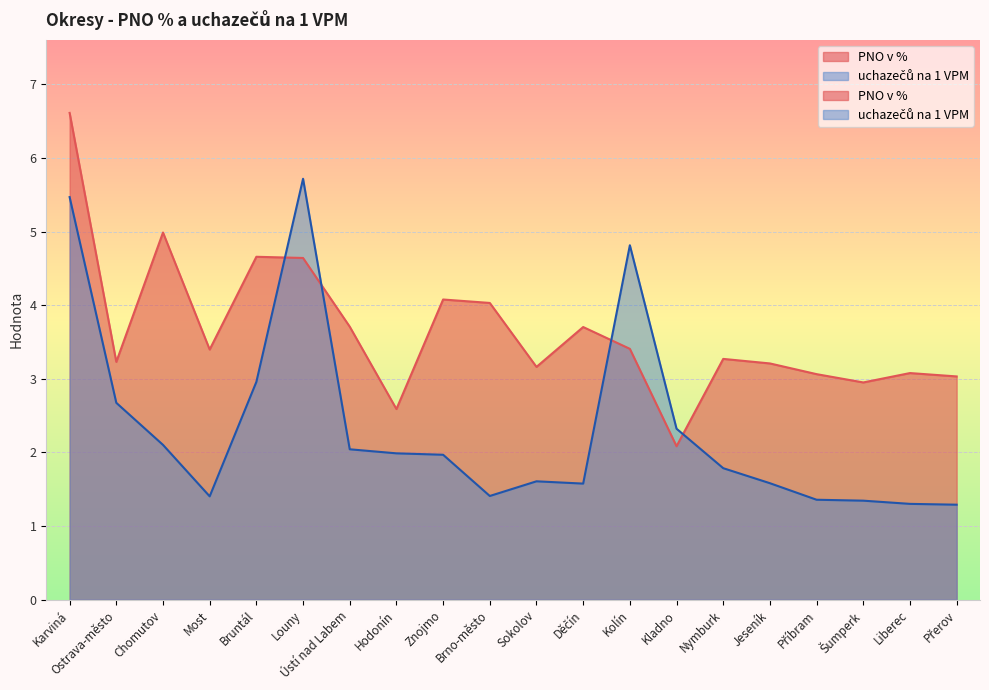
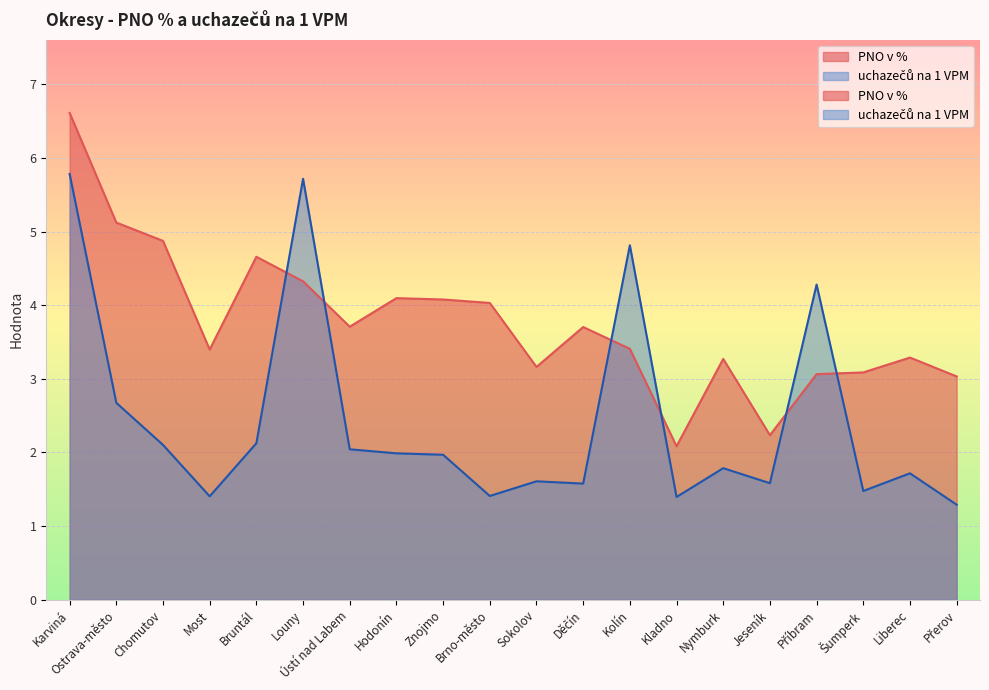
  {
    "PNO v %": {
      "Karviná": 6.6,
-     "Ostrava-město": 3.2,
-     "Chomutov": 5.0,
+     "Ostrava-město": 5.1,
+     "Chomutov": 4.9,
      "Most": 3.4,
      "Bruntál": 4.7,
-     "Louny": 4.6,
+     "Louny": 4.3,
      "Ústí nad Labem": 3.7,
-     "Hodonín": 2.6,
+     "Hodonín": 4.1,
      "Znojmo": 4.1,
      "Brno-město": 4.0,
      "Sokolov": 3.2,
      "Děčín": 3.7,
      "Kolín": 3.4,
      "Kladno": 2.1,
      "Nymburk": 3.3,
-     "Jeseník": 3.2,
+     "Jeseník": 2.2,
      "Příbram": 3.1,
-     "Šumperk": 3.0,
-     "Liberec": 3.1,
+     "Šumperk": 3.1,
+     "Liberec": 3.3,
      "Přerov": 3.0
    },
    "uchazečů na 1 VPM": {
-     "Karviná": 5.5,
+     "Karviná": 5.8,
      "Ostrava-město": 2.7,
      "Chomutov": 2.1,
      "Most": 1.4,
-     "Bruntál": 3.0,
+     "Bruntál": 2.1,
      "Louny": 5.7,
      "Ústí nad Labem": 2.0,
      "Hodonín": 2.0,
      "Znojmo": 2.0,
      "Brno-město": 1.4,
      "Sokolov": 1.6,
      "Děčín": 1.6,
      "Kolín": 4.8,
-     "Kladno": 2.3,
+     "Kladno": 1.4,
      "Nymburk": 1.8,
      "Jeseník": 1.6,
-     "Příbram": 1.4,
-     "Šumperk": 1.3,
-     "Liberec": 1.3,
+     "Příbram": 4.3,
+     "Šumperk": 1.5,
+     "Liberec": 1.7,
      "Přerov": 1.3
    }
  }
